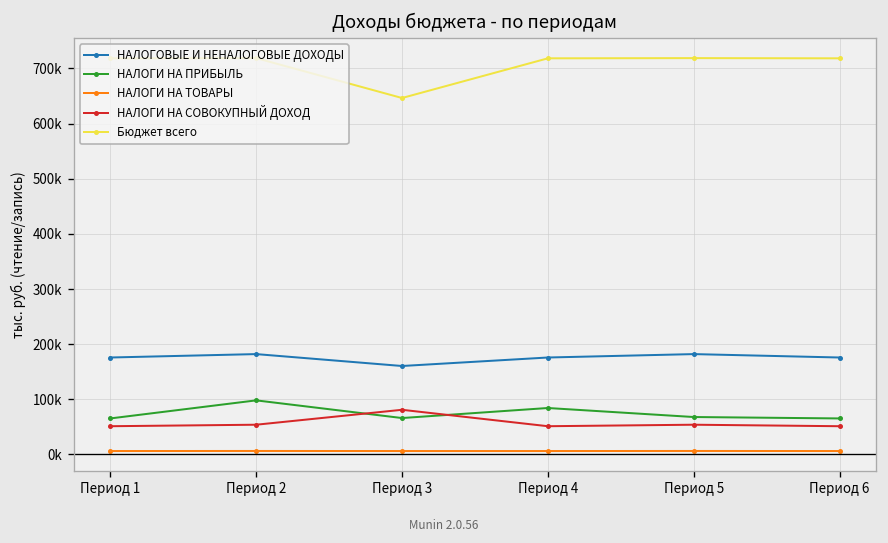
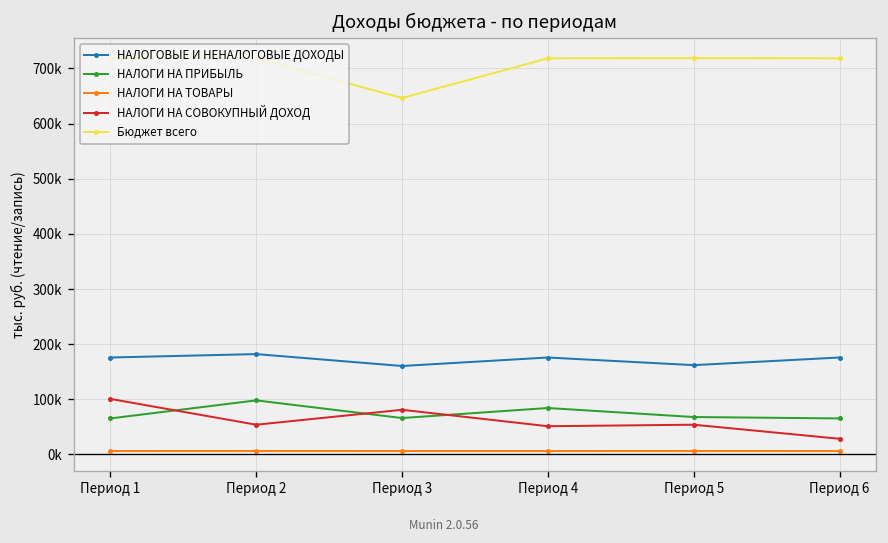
  {
    "НАЛОГОВЫЕ И НЕНАЛОГОВЫЕ ДОХОДЫ": {
      "Период 1": 180000,
      "Период 2": 180000,
      "Период 3": 160000,
      "Период 4": 180000,
-     "Период 5": 180000,
+     "Период 5": 160000,
      "Период 6": 180000
    },
    "НАЛОГИ НА ПРИБЫЛЬ": {
      "Период 1": 70000,
      "Период 2": 100000,
      "Период 3": 70000,
      "Период 4": 80000,
      "Период 5": 70000,
      "Период 6": 70000
    },
    "НАЛОГИ НА ТОВАРЫ": {
      "Период 1": 10000,
      "Период 2": 10000,
      "Период 3": 10000,
      "Период 4": 10000,
      "Период 5": 10000,
      "Период 6": 10000
    },
    "НАЛОГИ НА СОВОКУПНЫЙ ДОХОД": {
-     "Период 1": 50000,
+     "Период 1": 100000,
      "Период 2": 50000,
      "Период 3": 80000,
      "Период 4": 50000,
      "Период 5": 50000,
-     "Период 6": 50000
+     "Период 6": 30000
    },
    "Бюджет всего": {
      "Период 3": 650000,
      "Период 4": 720000,
      "Период 5": 720000,
      "Период 6": 720000
    }
  }
